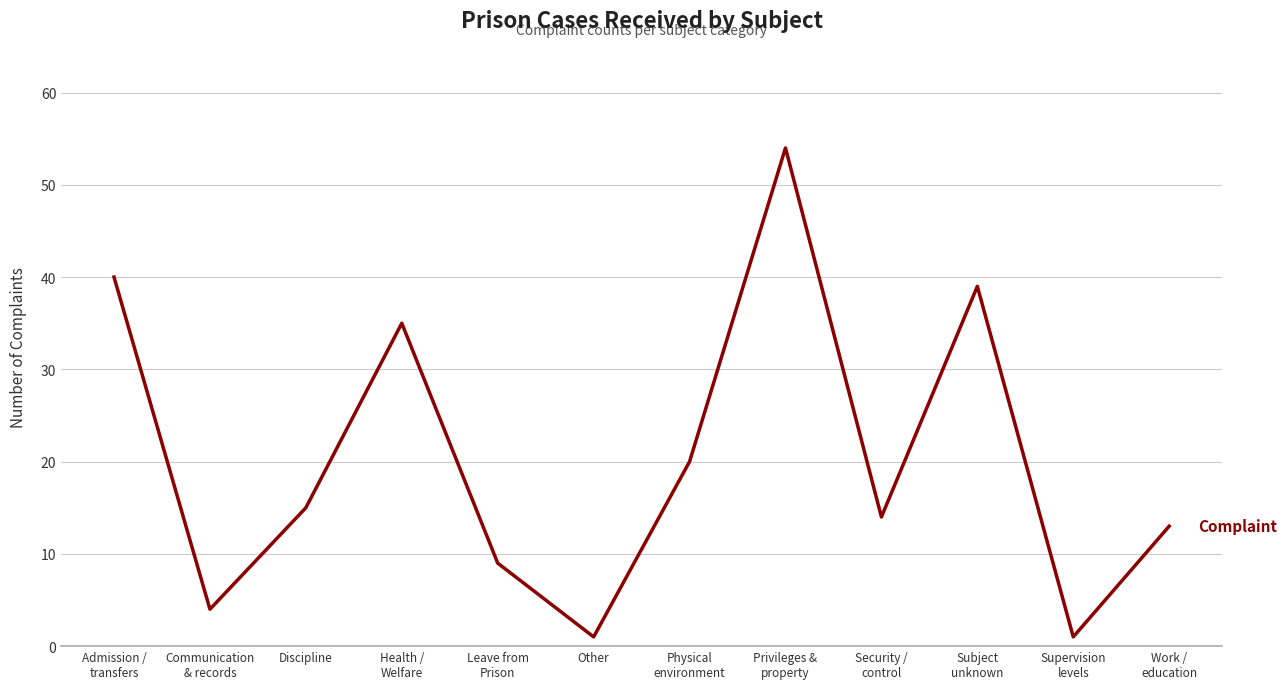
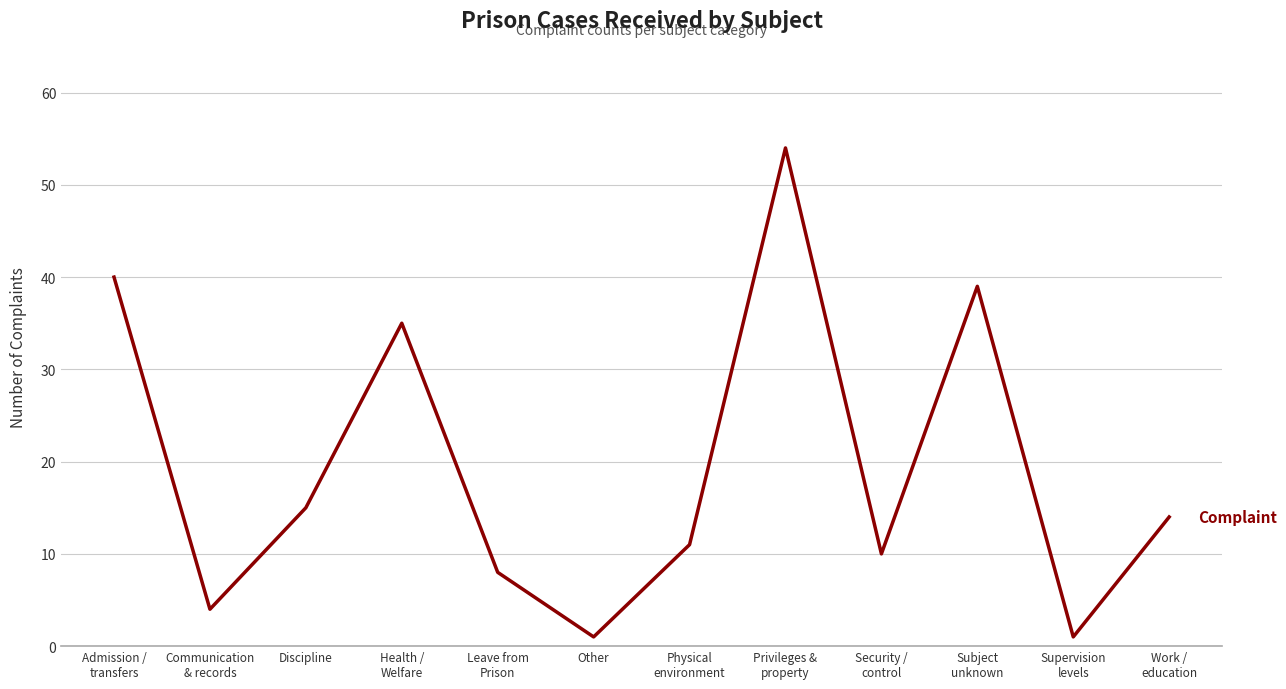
  {
    "Admission / transfers": 40,
    "Communication & records": 4,
    "Discipline": 15,
    "Health / Welfare": 35,
-   "Leave from Prison": 9,
+   "Leave from Prison": 8,
    "Other": 1,
-   "Physical environment": 20,
+   "Physical environment": 11,
    "Privileges & property": 54,
-   "Security / control": 14,
+   "Security / control": 10,
    "Subject unknown": 39,
    "Supervision levels": 1,
-   "Work / education": 13
+   "Work / education": 14
  }
